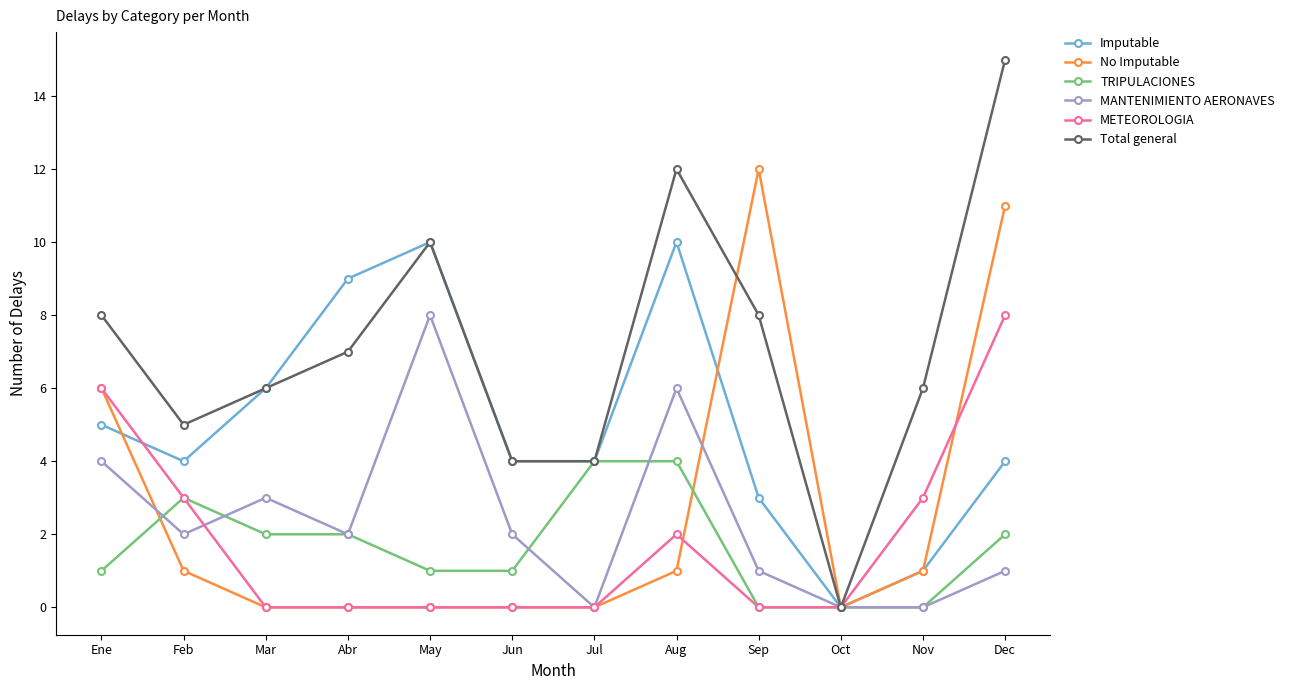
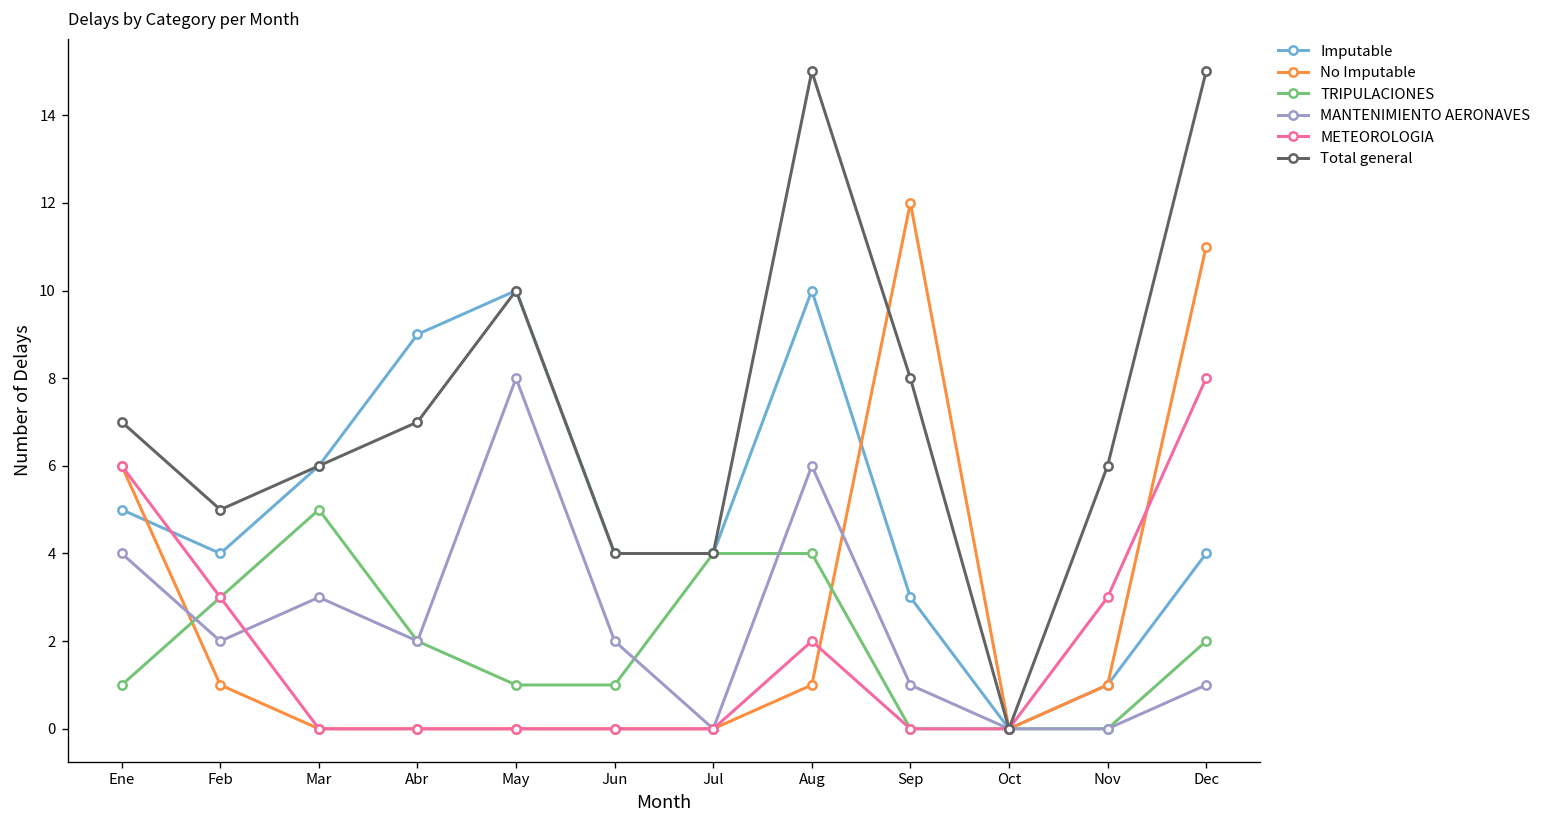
  {
    "No Imputable": {
      "Feb": 1,
      "Aug": 1,
      "Sep": 12,
      "Dec": 11
    },
    "TRIPULACIONES": {
      "Ene": 1,
-     "Mar": 2,
+     "Mar": 5,
      "May": 1,
      "Jun": 1,
      "Aug": 4,
      "Dec": 2
    },
    "METEOROLOGIA": {
      "Aug": 2,
      "Nov": 3,
      "Dec": 8
    },
    "Total general": {
-     "Ene": 8,
+     "Ene": 7,
      "Feb": 5,
      "Abr": 7,
-     "Aug": 12,
+     "Aug": 15,
      "Sep": 8,
      "Nov": 6,
      "Dec": 15
    }
  }
